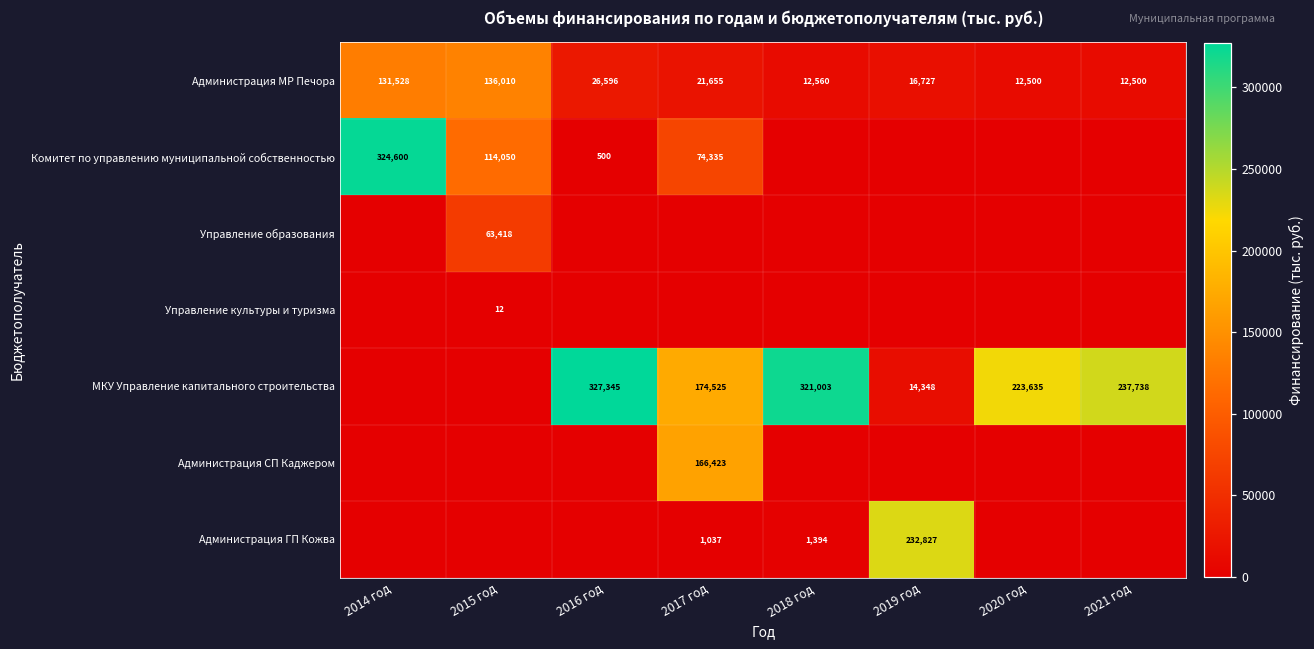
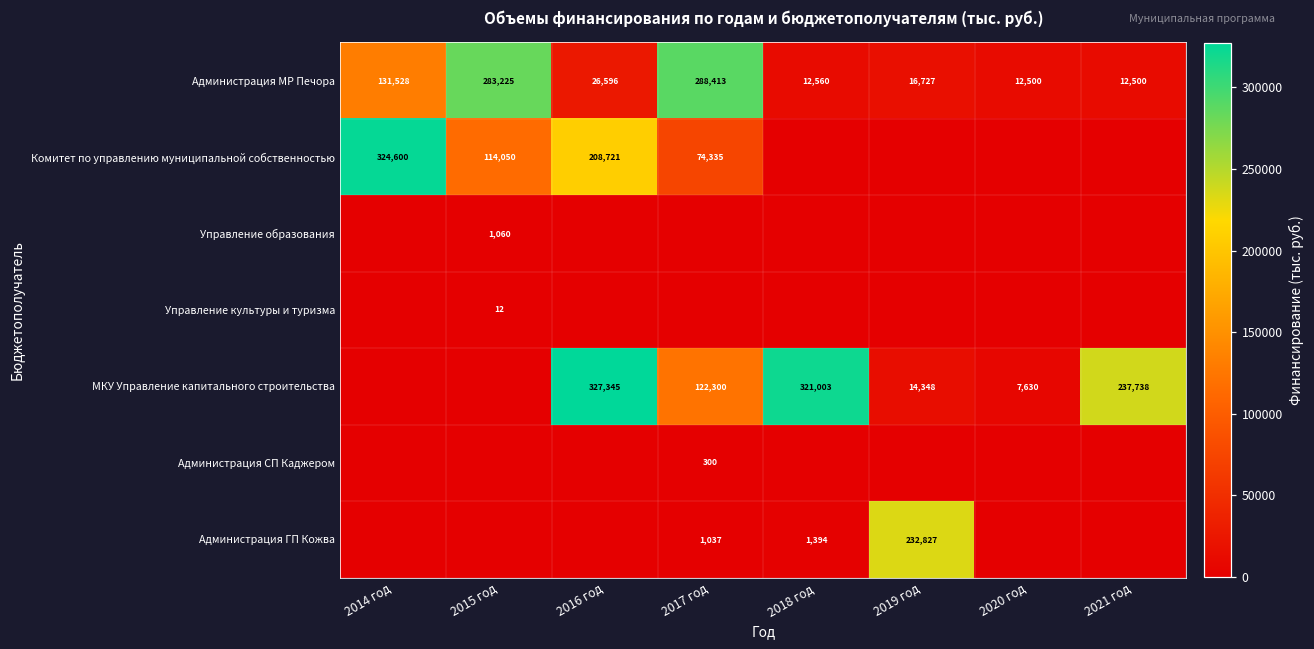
  {
    "Администрация МР Печора": {
      "2014 год": "131,528",
-     "2015 год": "136,010",
+     "2015 год": "283,225",
      "2016 год": "26,596",
-     "2017 год": "21,655",
+     "2017 год": "288,413",
      "2018 год": "12,560",
      "2019 год": "16,727",
      "2020 год": "12,500",
      "2021 год": "12,500"
    },
    "Комитет по управлению муниципальной собственностью": {
      "2014 год": "324,600",
      "2015 год": "114,050",
-     "2016 год": "500",
+     "2016 год": "208,721",
      "2017 год": "74,335"
    },
    "Управление образования": {
-     "2015 год": "63,418"
+     "2015 год": "1,060"
    },
    "Управление культуры и туризма": {
      "2015 год": "12"
    },
    "МКУ Управление капитального строительства": {
      "2016 год": "327,345",
-     "2017 год": "174,525",
+     "2017 год": "122,300",
      "2018 год": "321,003",
      "2019 год": "14,348",
-     "2020 год": "223,635",
+     "2020 год": "7,630",
      "2021 год": "237,738"
    },
    "Администрация СП Каджером": {
-     "2017 год": "166,423"
+     "2017 год": "300"
    },
    "Администрация ГП Кожва": {
      "2017 год": "1,037",
      "2018 год": "1,394",
      "2019 год": "232,827"
    }
  }
